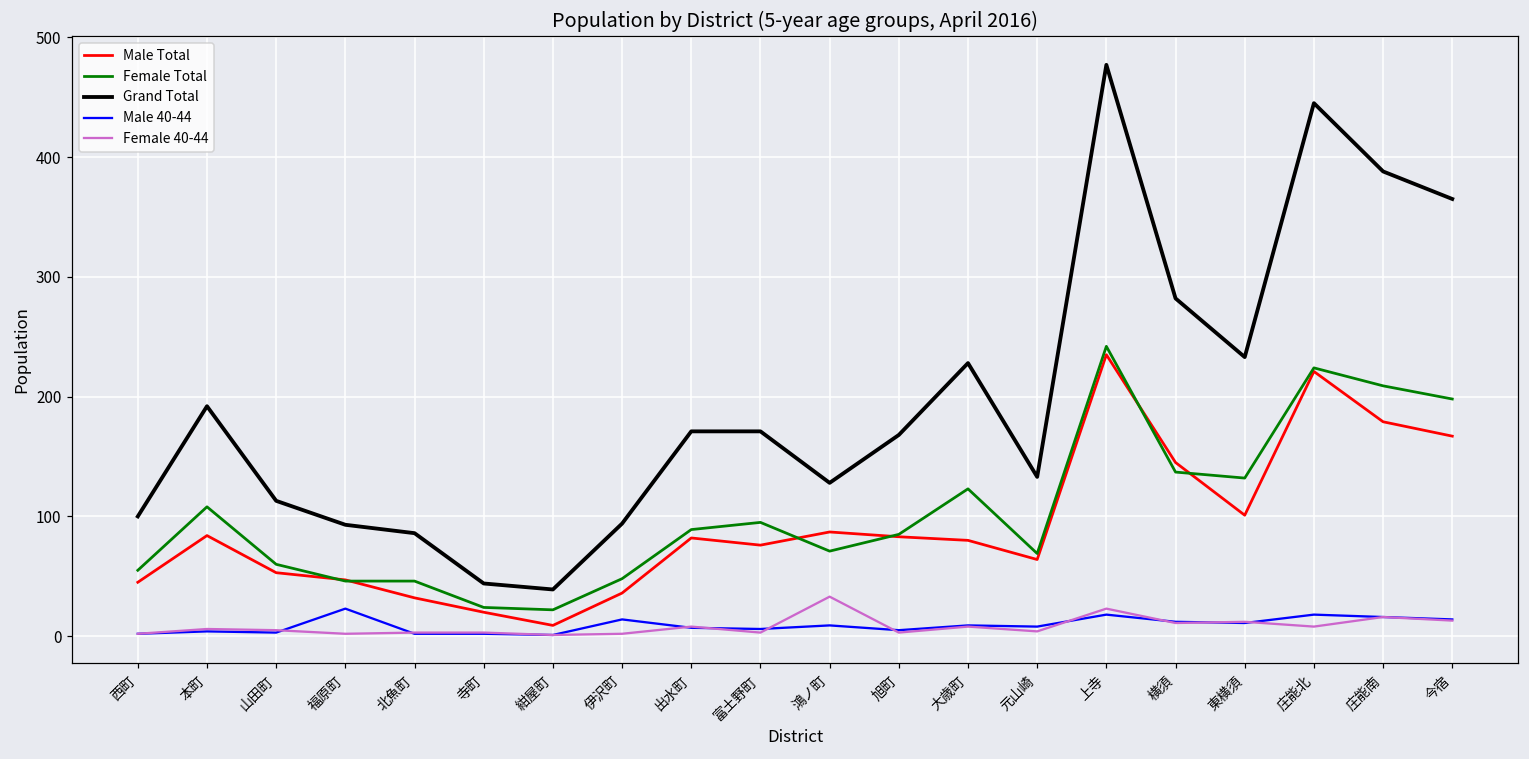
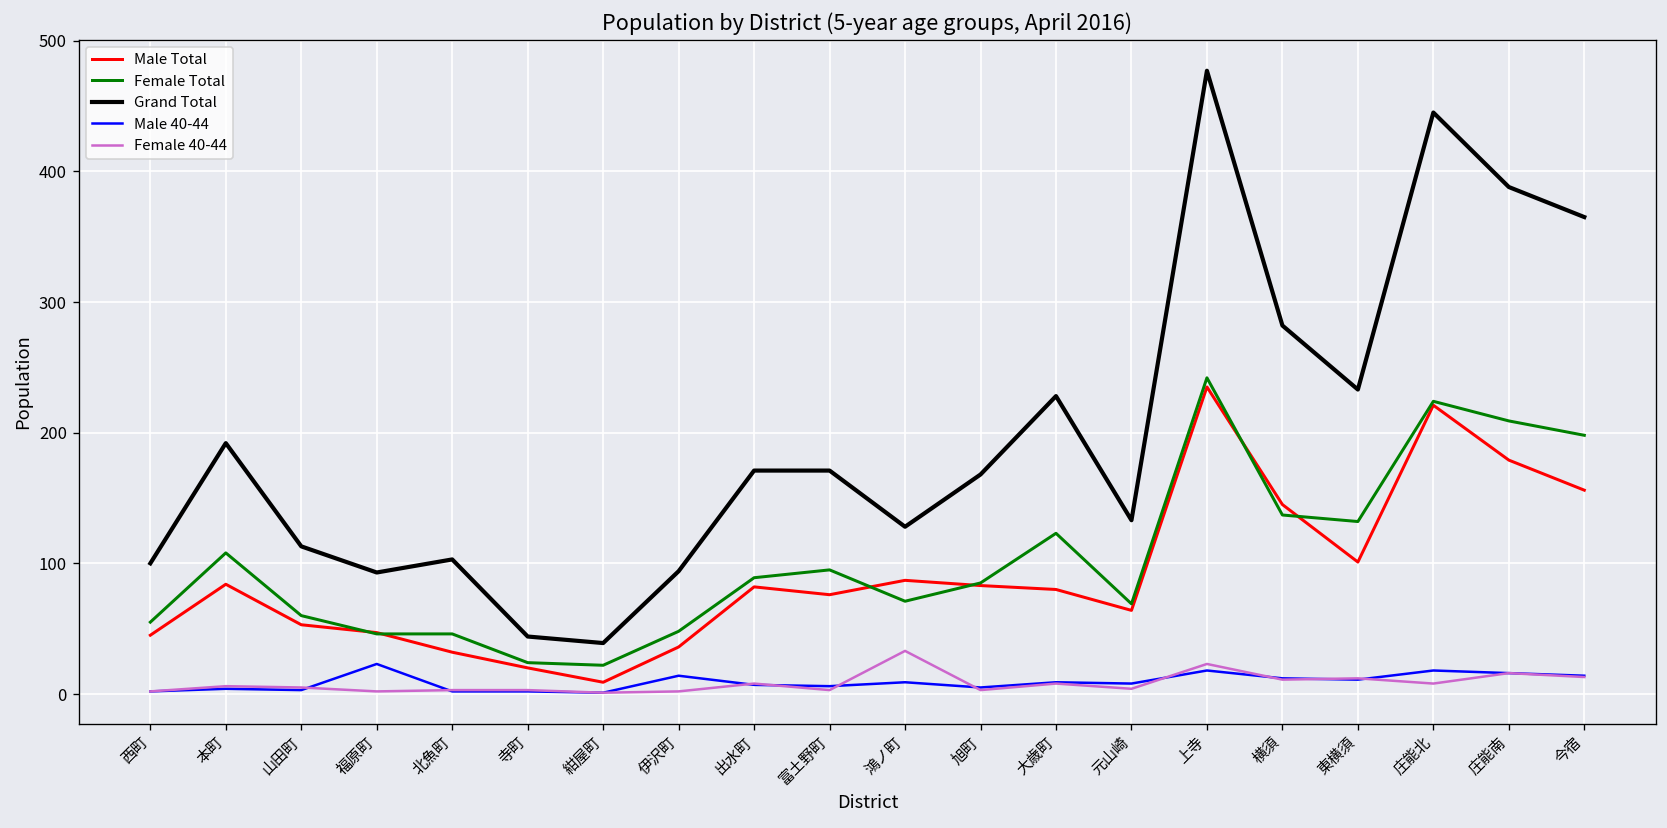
  {
    "Male Total": {
      "西町": 45,
      "本町": 84,
      "山田町": 53,
      "北魚町": 32,
      "寺町": 20,
      "紺屋町": 9,
      "伊沢町": 36,
      "出水町": 82,
      "富土野町": 76,
      "鴻ノ町": 87,
      "大歳町": 80,
      "元山崎": 64,
      "上寺": 235,
      "横須": 145,
      "東横須": 101,
      "庄能北": 221,
      "庄能南": 179,
-     "今宿": 167
+     "今宿": 156
    },
    "Female Total": {
      "西町": 55,
      "本町": 108,
      "山田町": 60,
      "北魚町": 46,
      "寺町": 24,
      "紺屋町": 22,
      "伊沢町": 48,
      "出水町": 89,
      "富土野町": 95,
      "鴻ノ町": 71,
      "大歳町": 123,
      "元山崎": 69,
      "上寺": 242,
      "横須": 137,
      "東横須": 132,
      "庄能北": 224,
      "庄能南": 209,
      "今宿": 198
    },
    "Grand Total": {
      "西町": 100,
      "本町": 192,
      "山田町": 113,
      "福原町": 93,
-     "北魚町": 86,
+     "北魚町": 103,
      "寺町": 44,
      "紺屋町": 39,
      "伊沢町": 94,
      "出水町": 171,
      "富土野町": 171,
      "鴻ノ町": 128,
      "旭町": 168,
      "大歳町": 228,
      "元山崎": 133,
      "上寺": 477,
      "横須": 282,
      "東横須": 233,
      "庄能北": 445,
      "庄能南": 388,
      "今宿": 365
    },
    "Male 40-44": {
      "福原町": 23,
      "伊沢町": 14,
      "富土野町": 6,
      "鴻ノ町": 9,
      "元山崎": 8,
      "上寺": 18,
      "庄能北": 18
    },
    "Female 40-44": {
      "福原町": 2,
      "伊沢町": 2,
      "富土野町": 3,
      "鴻ノ町": 33,
      "元山崎": 4,
      "上寺": 23,
      "庄能北": 8
    }
  }
